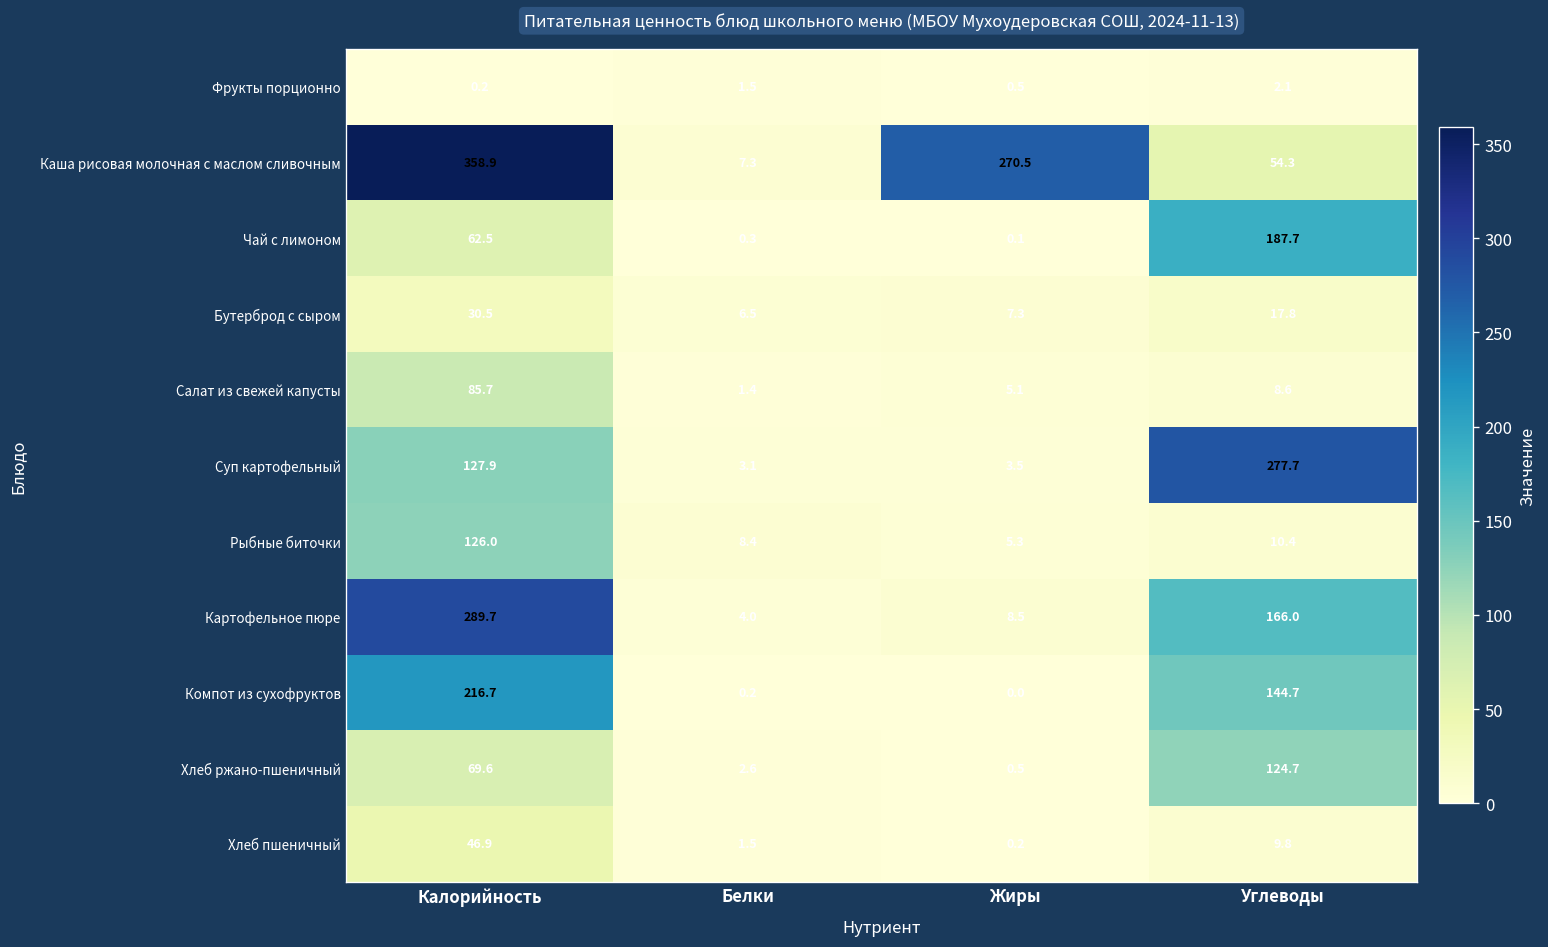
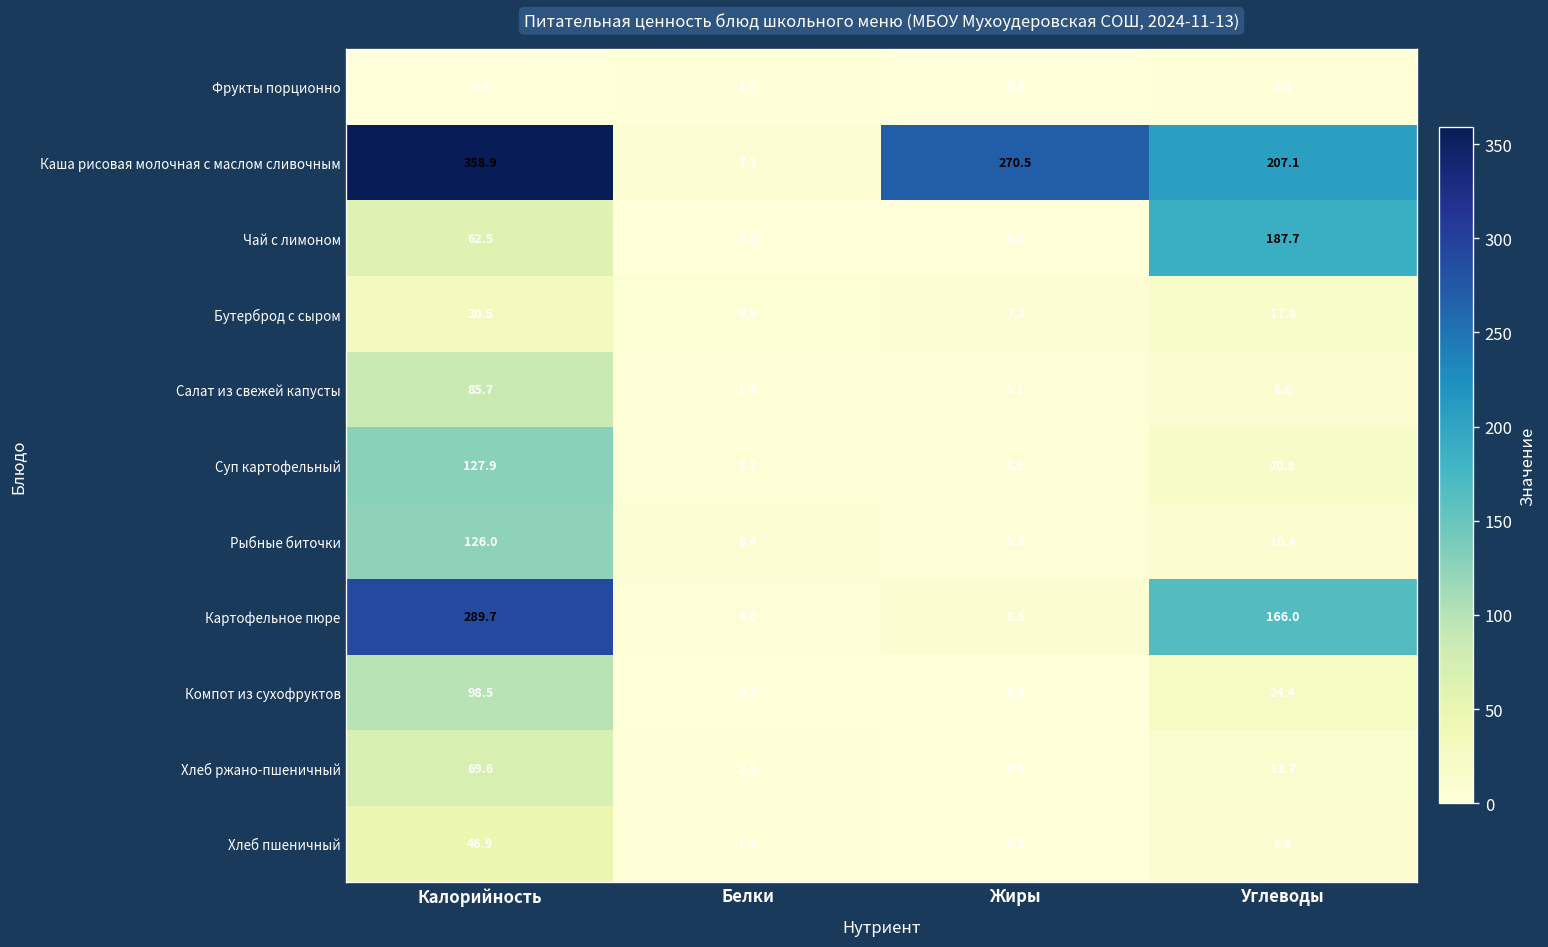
  {
    "Каша рисовая молочная с маслом сливочным": {
      "Калорийность": 358.9,
      "Жиры": 270.5,
-     "Углеводы": 54.3
+     "Углеводы": 207.1
    },
    "Чай с лимоном": {
      "Калорийность": 62.5,
      "Углеводы": 187.7
    },
    "Бутерброд с сыром": {
      "Калорийность": 30.5,
      "Углеводы": 17.8
    },
    "Салат из свежей капусты": {
      "Калорийность": 85.7
    },
    "Суп картофельный": {
      "Калорийность": 127.9,
-     "Углеводы": 277.7
+     "Углеводы": 20.8
    },
    "Рыбные биточки": {
      "Калорийность": 126.0
    },
    "Картофельное пюре": {
      "Калорийность": 289.7,
      "Углеводы": 166.0
    },
    "Компот из сухофруктов": {
-     "Калорийность": 216.7,
-     "Углеводы": 144.7
+     "Калорийность": 98.5,
+     "Углеводы": 24.4
    },
    "Хлеб ржано-пшеничный": {
      "Калорийность": 69.6,
-     "Углеводы": 124.7
+     "Углеводы": 13.7
    },
    "Хлеб пшеничный": {
      "Калорийность": 46.9
    }
  }
